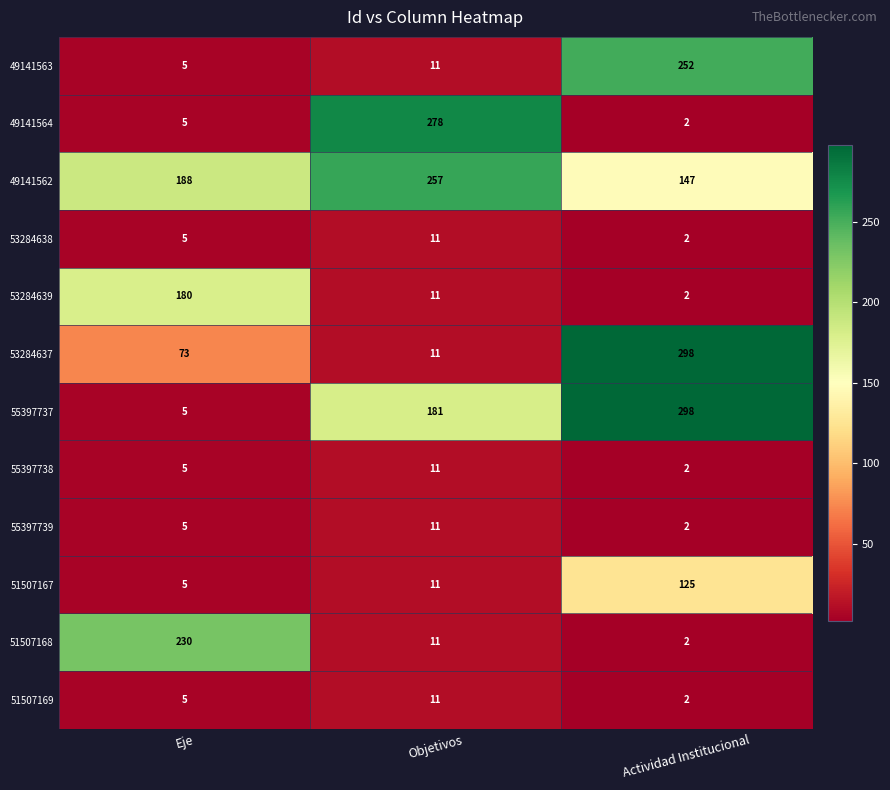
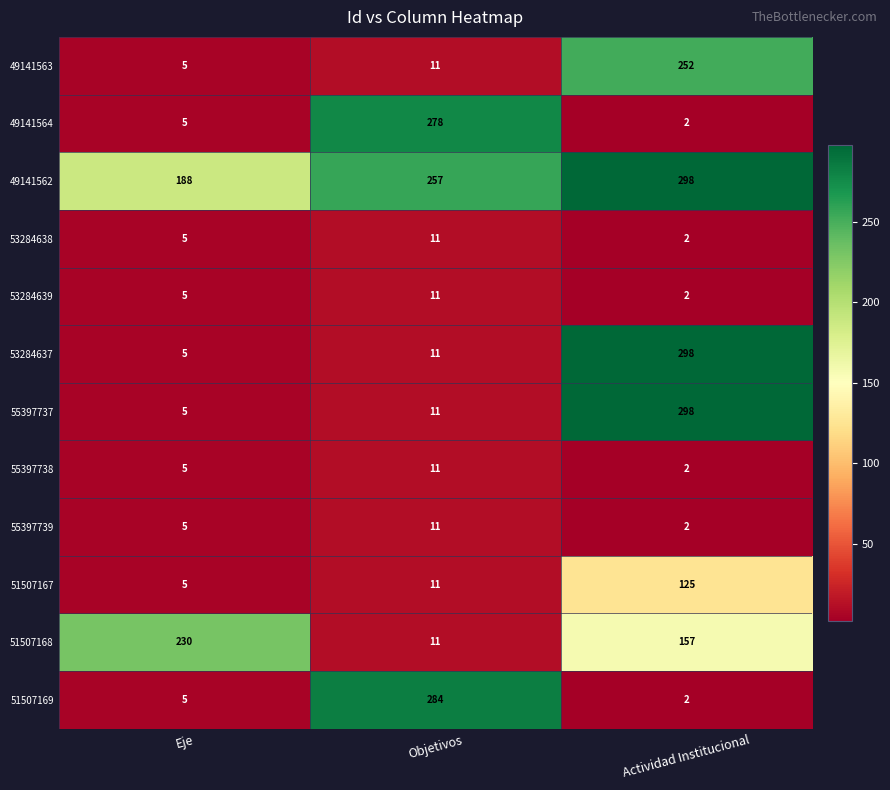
  {
    "49141563": {
      "Eje": 5,
      "Objetivos": 11,
      "Actividad Institucional": 252
    },
    "49141564": {
      "Eje": 5,
      "Objetivos": 278,
      "Actividad Institucional": 2
    },
    "49141562": {
      "Eje": 188,
      "Objetivos": 257,
-     "Actividad Institucional": 147
+     "Actividad Institucional": 298
    },
    "53284638": {
      "Eje": 5,
      "Objetivos": 11,
      "Actividad Institucional": 2
    },
    "53284639": {
-     "Eje": 180,
+     "Eje": 5,
      "Objetivos": 11,
      "Actividad Institucional": 2
    },
    "53284637": {
-     "Eje": 73,
+     "Eje": 5,
      "Objetivos": 11,
      "Actividad Institucional": 298
    },
    "55397737": {
      "Eje": 5,
-     "Objetivos": 181,
+     "Objetivos": 11,
      "Actividad Institucional": 298
    },
    "55397738": {
      "Eje": 5,
      "Objetivos": 11,
      "Actividad Institucional": 2
    },
    "55397739": {
      "Eje": 5,
      "Objetivos": 11,
      "Actividad Institucional": 2
    },
    "51507167": {
      "Eje": 5,
      "Objetivos": 11,
      "Actividad Institucional": 125
    },
    "51507168": {
      "Eje": 230,
      "Objetivos": 11,
-     "Actividad Institucional": 2
+     "Actividad Institucional": 157
    },
    "51507169": {
      "Eje": 5,
-     "Objetivos": 11,
+     "Objetivos": 284,
      "Actividad Institucional": 2
    }
  }
